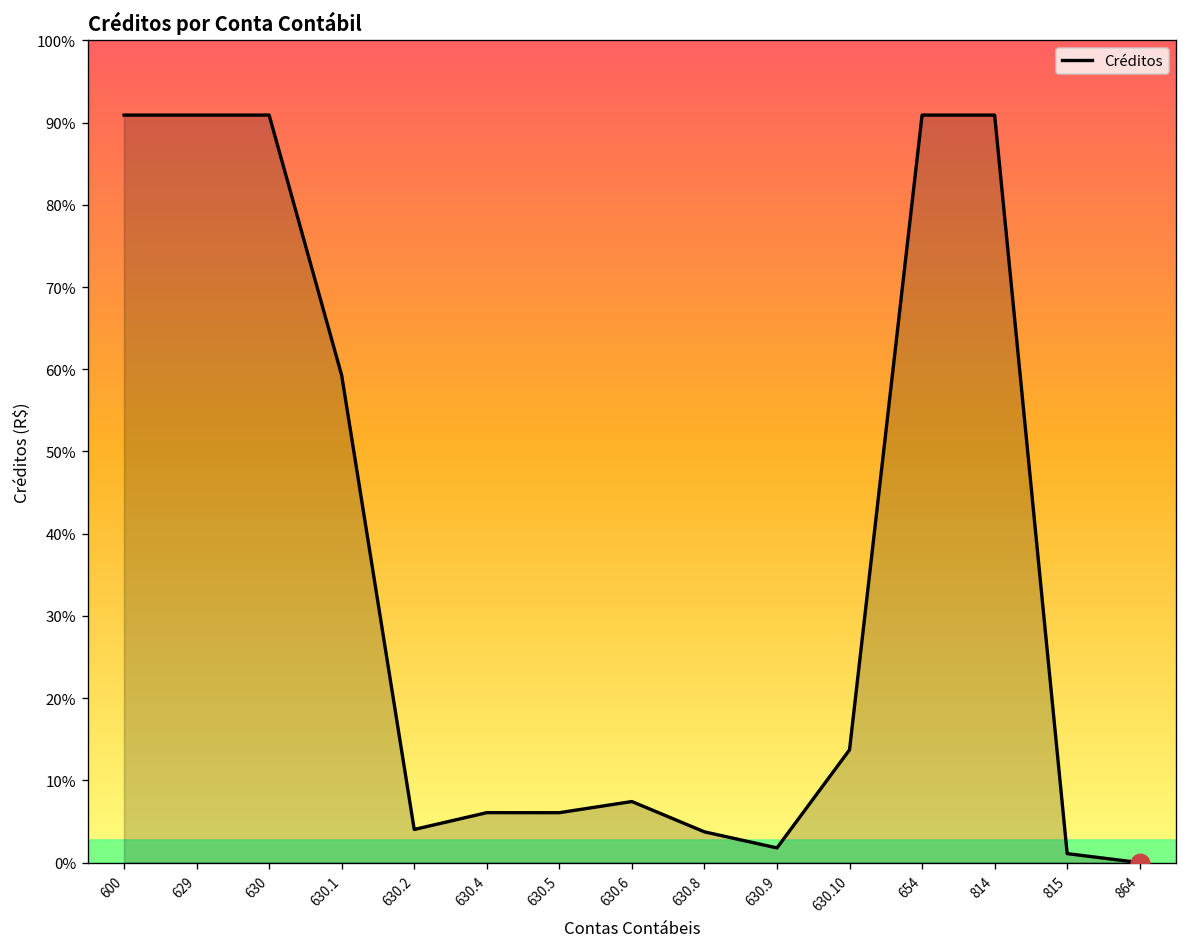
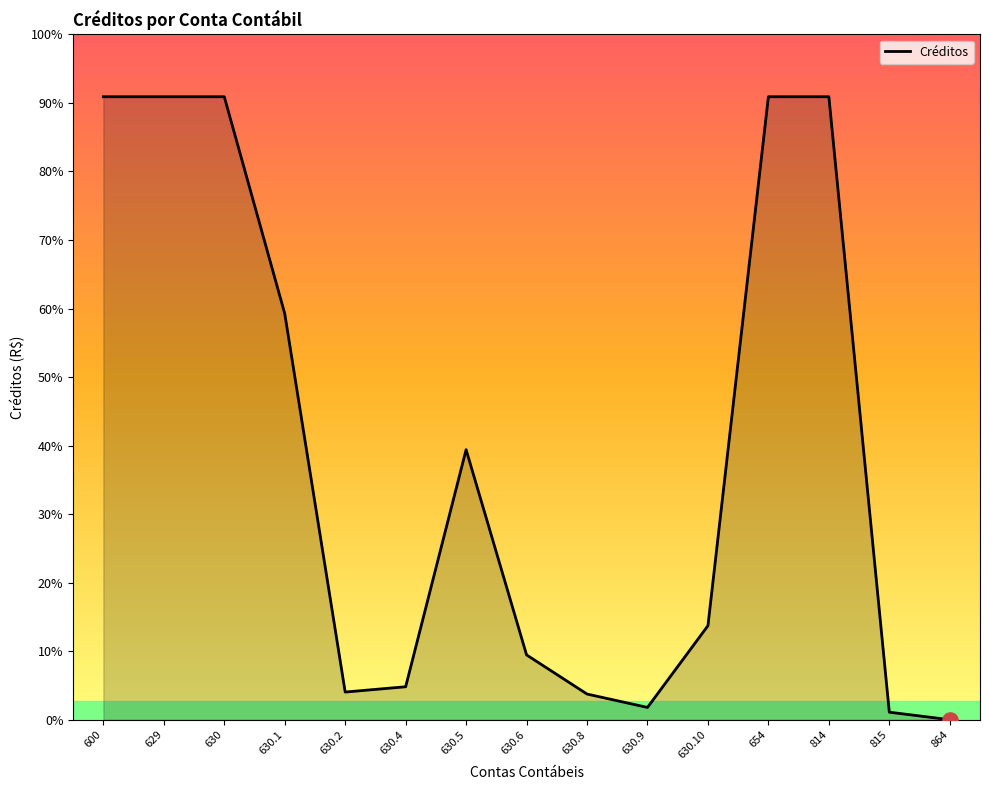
  {
    "Créditos": {
      "600": "91%",
      "629": "91%",
      "630": "91%",
      "630.1": "59%",
      "630.2": "4%",
-     "630.4": "6%",
-     "630.5": "6%",
-     "630.6": "7%",
+     "630.4": "5%",
+     "630.5": "39%",
+     "630.6": "9%",
      "630.8": "4%",
      "630.10": "14%",
      "654": "91%",
      "814": "91%"
    }
  }
